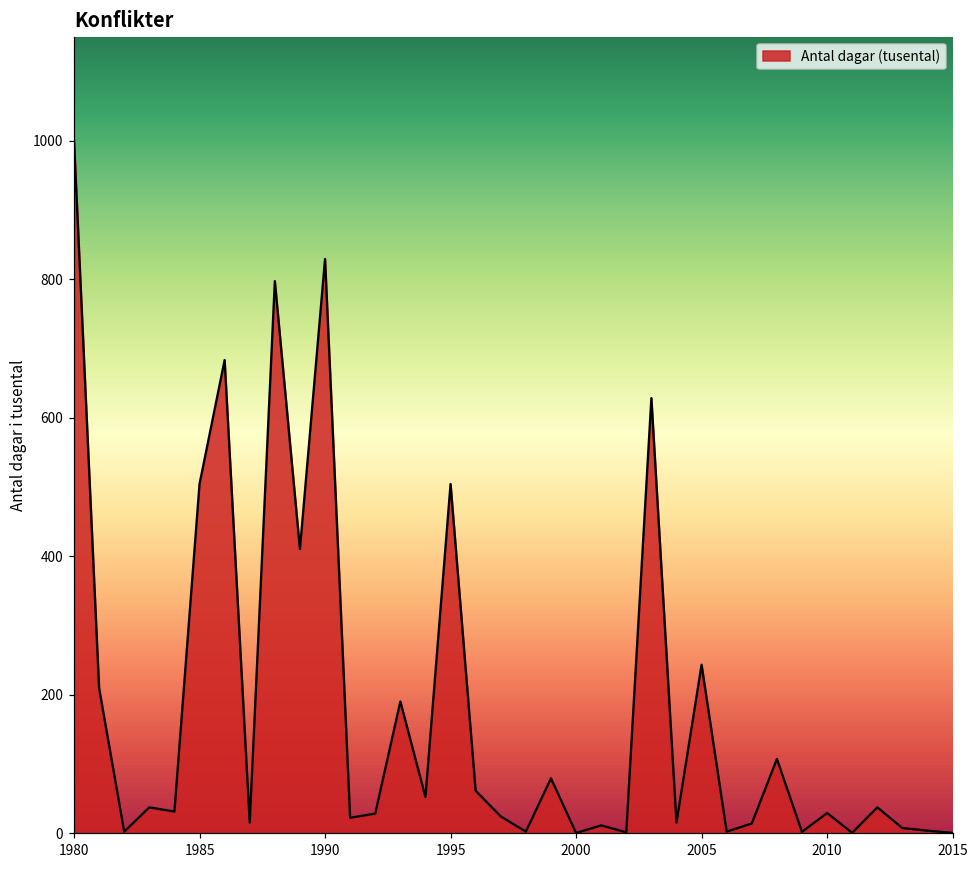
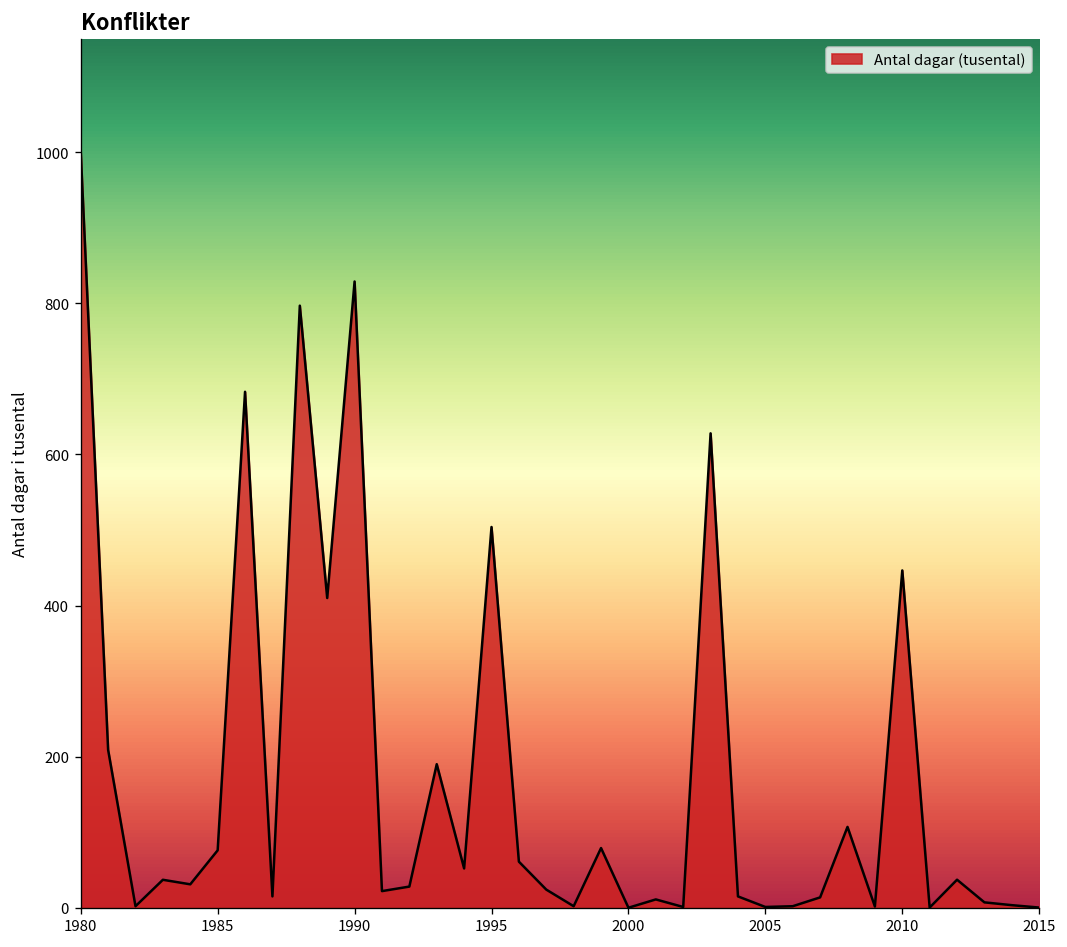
  {
    "1980": 1000,
-   "1985": 500,
+   "1985": 80,
    "1990": 830,
    "1995": 500,
    "2000": 0,
-   "2005": 240,
-   "2010": 30,
+   "2005": 0,
+   "2010": 450,
    "2015": 0
  }
